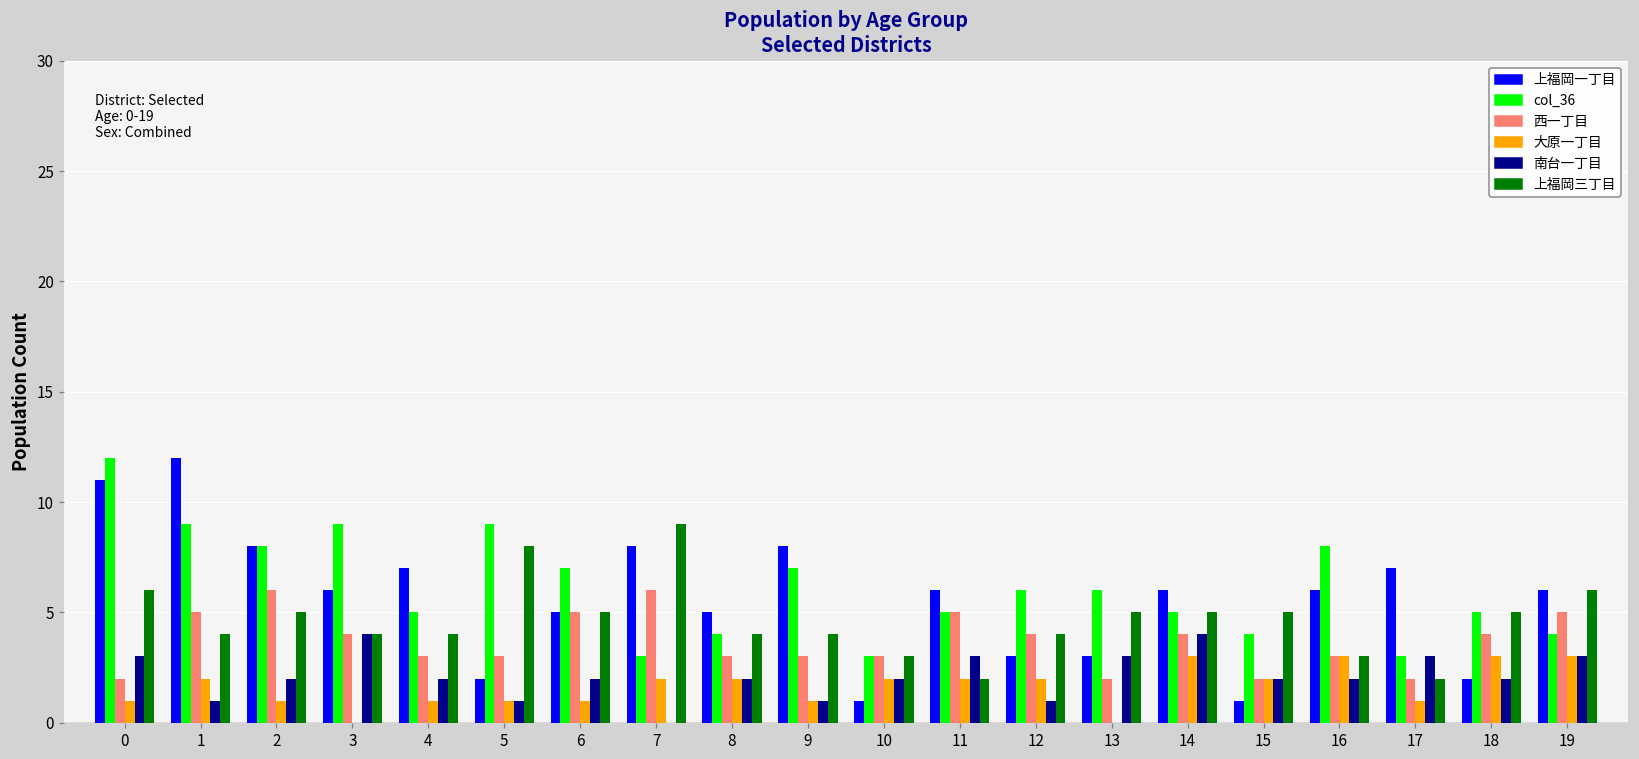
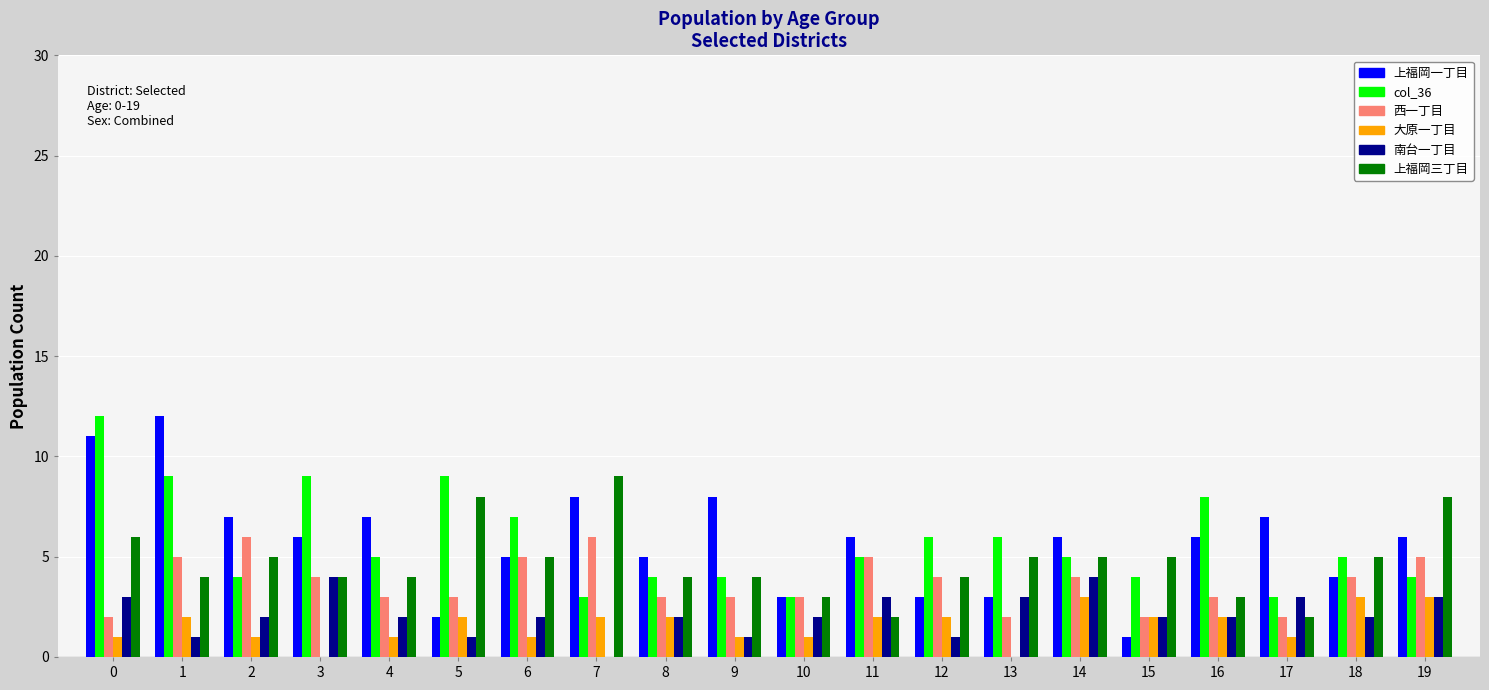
  {
    "上福岡一丁目": {
      "0": 11,
      "1": 12,
-     "2": 8,
+     "2": 7,
      "3": 6,
      "4": 7,
      "5": 2,
      "6": 5,
      "7": 8,
      "8": 5,
      "9": 8,
-     "10": 1,
+     "10": 3,
      "11": 6,
      "12": 3,
      "13": 3,
      "14": 6,
      "15": 1,
      "16": 6,
      "17": 7,
-     "18": 2,
+     "18": 4,
      "19": 6
    },
    "col_36": {
      "0": 12,
      "1": 9,
-     "2": 8,
+     "2": 4,
      "3": 9,
      "4": 5,
      "5": 9,
      "6": 7,
      "7": 3,
      "8": 4,
-     "9": 7,
+     "9": 4,
      "10": 3,
      "11": 5,
      "12": 6,
      "13": 6,
      "14": 5,
      "15": 4,
      "16": 8,
      "17": 3,
      "18": 5,
      "19": 4
    },
    "西一丁目": {
      "0": 2,
      "1": 5,
      "2": 6,
      "3": 4,
      "4": 3,
      "5": 3,
      "6": 5,
      "7": 6,
      "8": 3,
      "9": 3,
      "10": 3,
      "11": 5,
      "12": 4,
      "13": 2,
      "14": 4,
      "15": 2,
      "16": 3,
      "17": 2,
      "18": 4,
      "19": 5
    },
    "大原一丁目": {
      "0": 1,
      "1": 2,
      "2": 1,
      "3": 0,
      "4": 1,
-     "5": 1,
+     "5": 2,
      "6": 1,
      "7": 2,
      "8": 2,
      "9": 1,
-     "10": 2,
+     "10": 1,
      "11": 2,
      "12": 2,
      "13": 0,
      "14": 3,
      "15": 2,
-     "16": 3,
+     "16": 2,
      "17": 1,
      "18": 3,
      "19": 3
    },
    "南台一丁目": {
      "0": 3,
      "1": 1,
      "2": 2,
      "3": 4,
      "4": 2,
      "5": 1,
      "6": 2,
      "7": 0,
      "8": 2,
      "9": 1,
      "10": 2,
      "11": 3,
      "12": 1,
      "13": 3,
      "14": 4,
      "15": 2,
      "16": 2,
      "17": 3,
      "18": 2,
      "19": 3
    },
    "上福岡三丁目": {
      "0": 6,
      "1": 4,
      "2": 5,
      "3": 4,
      "4": 4,
      "5": 8,
      "6": 5,
      "7": 9,
      "8": 4,
      "9": 4,
      "10": 3,
      "11": 2,
      "12": 4,
      "13": 5,
      "14": 5,
      "15": 5,
      "16": 3,
      "17": 2,
      "18": 5,
-     "19": 6
+     "19": 8
    }
  }
